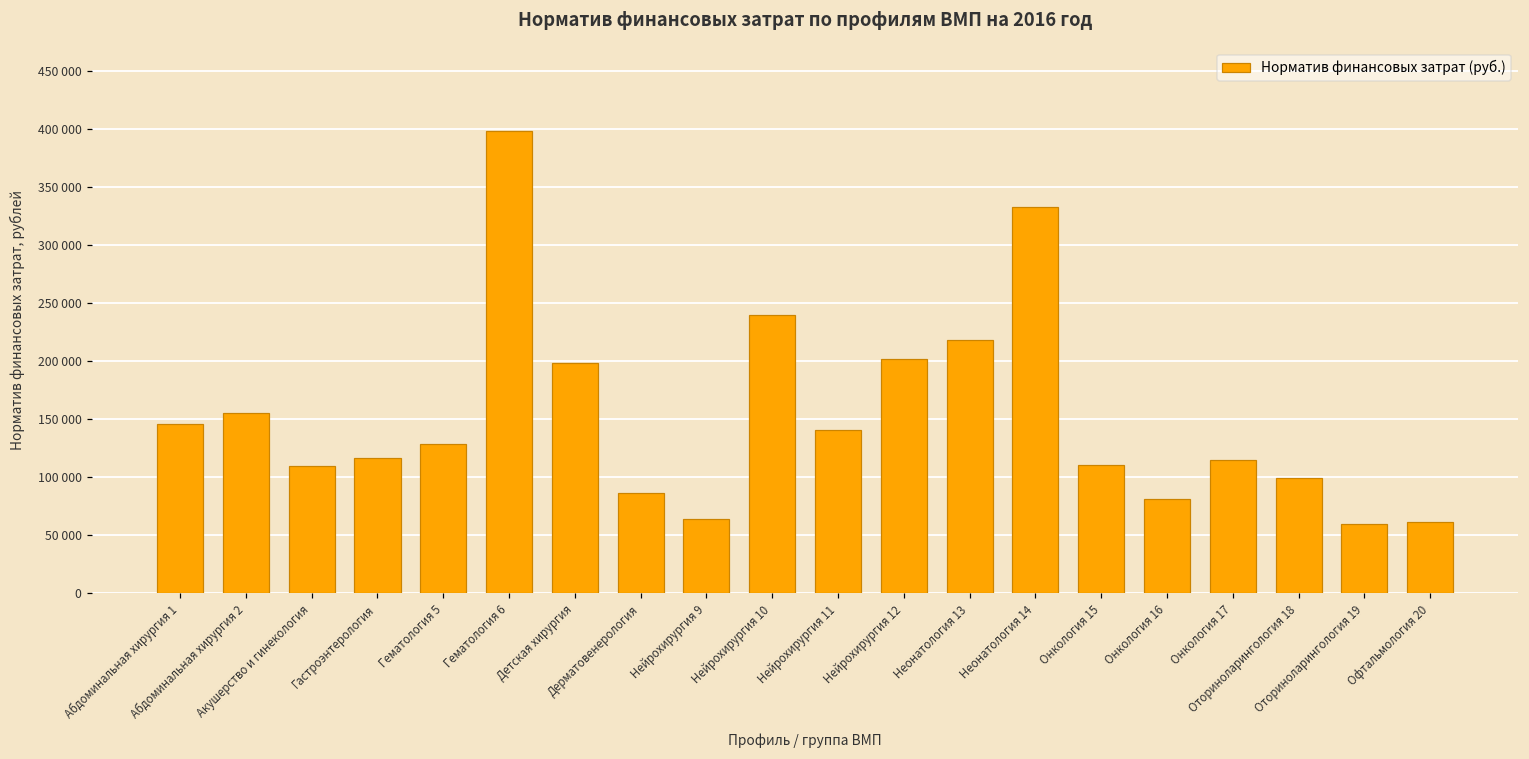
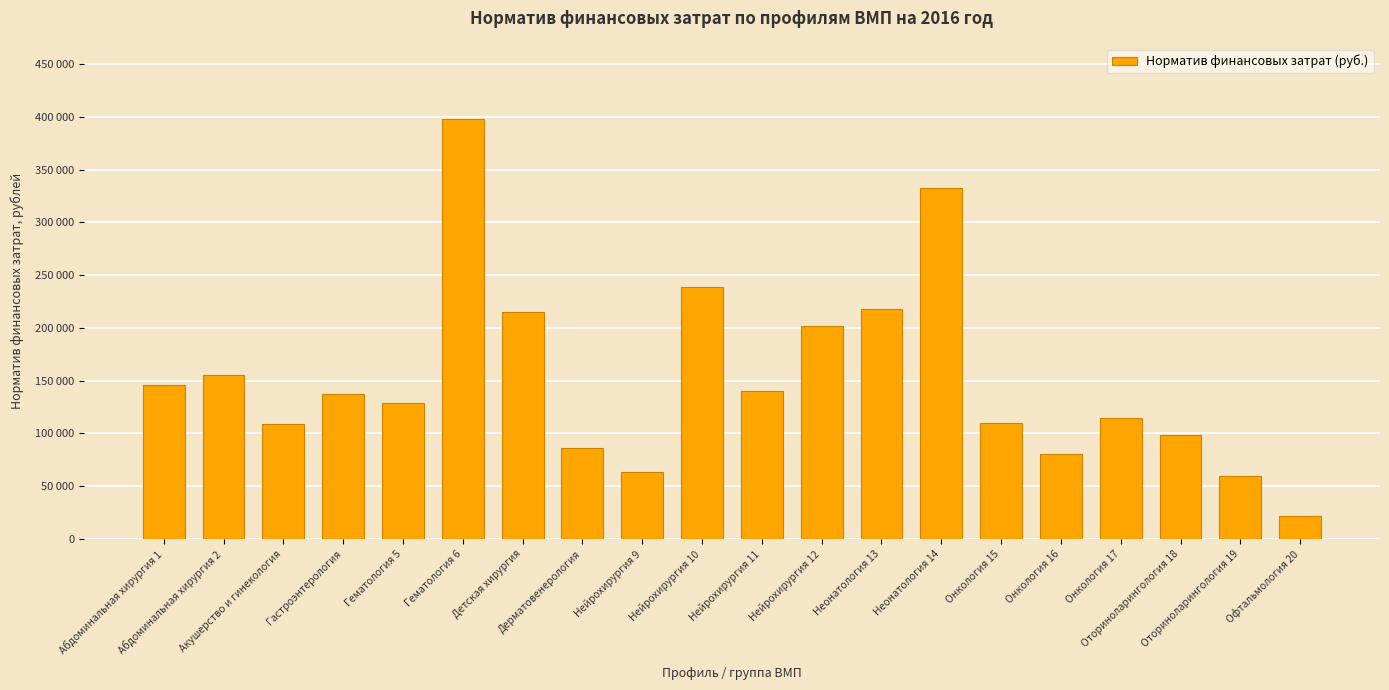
  {
    "Абдоминальная хирургия 1": 146000,
    "Абдоминальная хирургия 2": 155000,
    "Акушерство и гинекология": 109000,
-   "Гастроэнтерология": 117000,
+   "Гастроэнтерология": 137000,
    "Гематология 5": 129000,
    "Гематология 6": 398000,
-   "Детская хирургия": 198000,
+   "Детская хирургия": 215000,
    "Дерматовенерология": 86000,
    "Нейрохирургия 9": 63000,
    "Нейрохирургия 10": 239000,
    "Нейрохирургия 11": 140000,
    "Нейрохирургия 12": 202000,
    "Неонатология 13": 218000,
    "Неонатология 14": 332000,
    "Онкология 15": 110000,
    "Онкология 16": 81000,
    "Онкология 17": 115000,
    "Оториноларингология 18": 99000,
    "Оториноларингология 19": 59000,
-   "Офтальмология 20": 61000
+   "Офтальмология 20": 21000
  }
